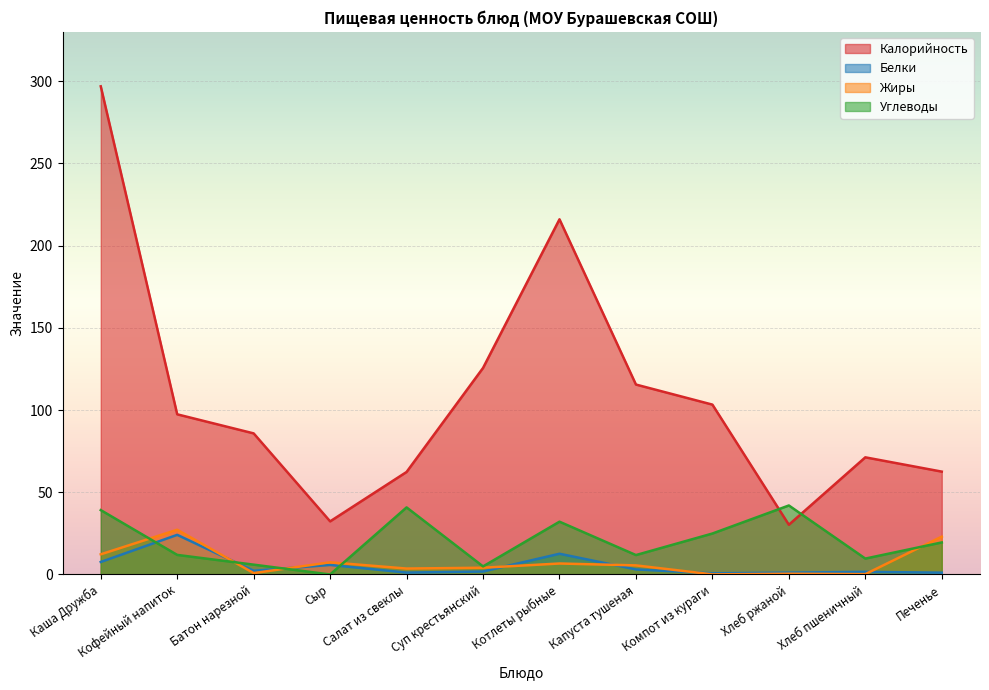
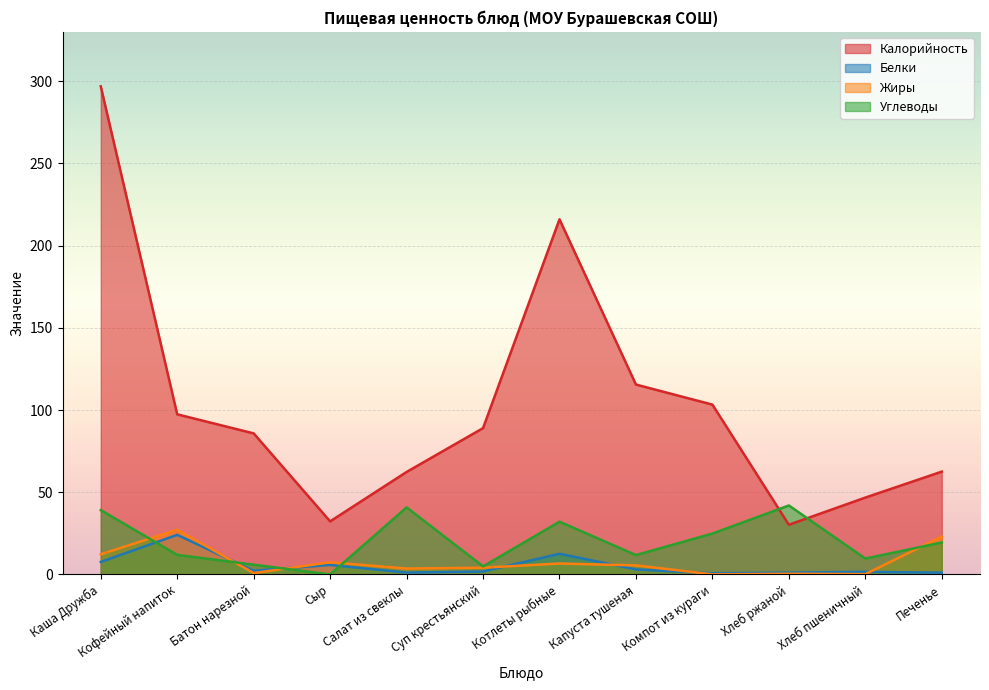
  {
    "Калорийность": {
      "Каша Дружба": 297,
      "Кофейный напиток": 97,
      "Батон нарезной": 86,
      "Сыр": 32,
      "Салат из свеклы": 62,
-     "Суп крестьянский": 126,
+     "Суп крестьянский": 89,
      "Котлеты рыбные": 216,
      "Капуста тушеная": 116,
      "Компот из кураги": 103,
      "Хлеб ржаной": 30,
-     "Хлеб пшеничный": 71,
+     "Хлеб пшеничный": 47,
      "Печенье": 63
    },
    "Белки": {
      "Каша Дружба": 8,
      "Кофейный напиток": 24,
      "Сыр": 6,
      "Салат из свеклы": 1,
      "Суп крестьянский": 2,
      "Котлеты рыбные": 13,
      "Капуста тушеная": 3,
      "Печенье": 1
    },
    "Жиры": {
      "Каша Дружба": 12,
      "Кофейный напиток": 27,
      "Сыр": 7,
      "Салат из свеклы": 4,
      "Котлеты рыбные": 7,
      "Капуста тушеная": 6,
      "Печенье": 23
    },
    "Углеводы": {
      "Каша Дружба": 39,
      "Кофейный напиток": 12,
      "Батон нарезной": 6,
      "Сыр": 0,
      "Салат из свеклы": 41,
      "Котлеты рыбные": 32,
      "Капуста тушеная": 12,
      "Компот из кураги": 25,
      "Хлеб ржаной": 42,
      "Хлеб пшеничный": 10,
      "Печенье": 19
    }
  }
